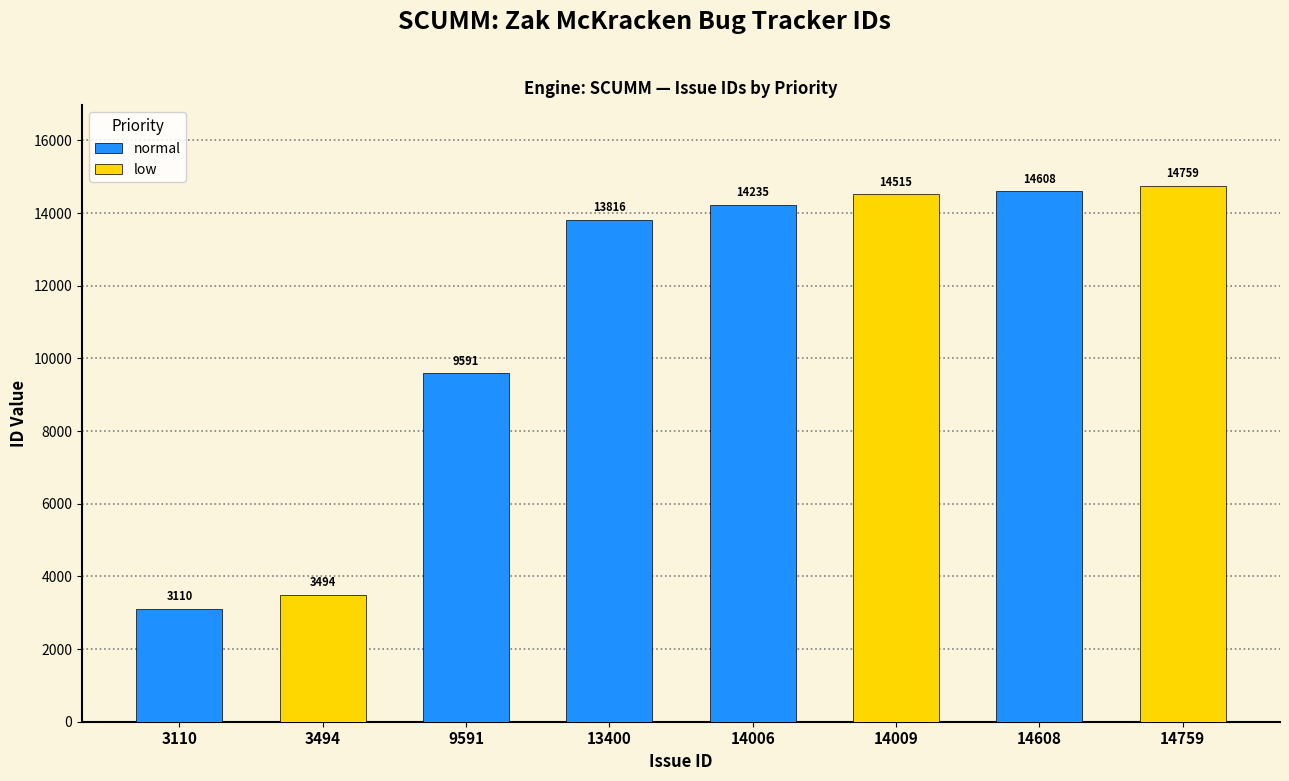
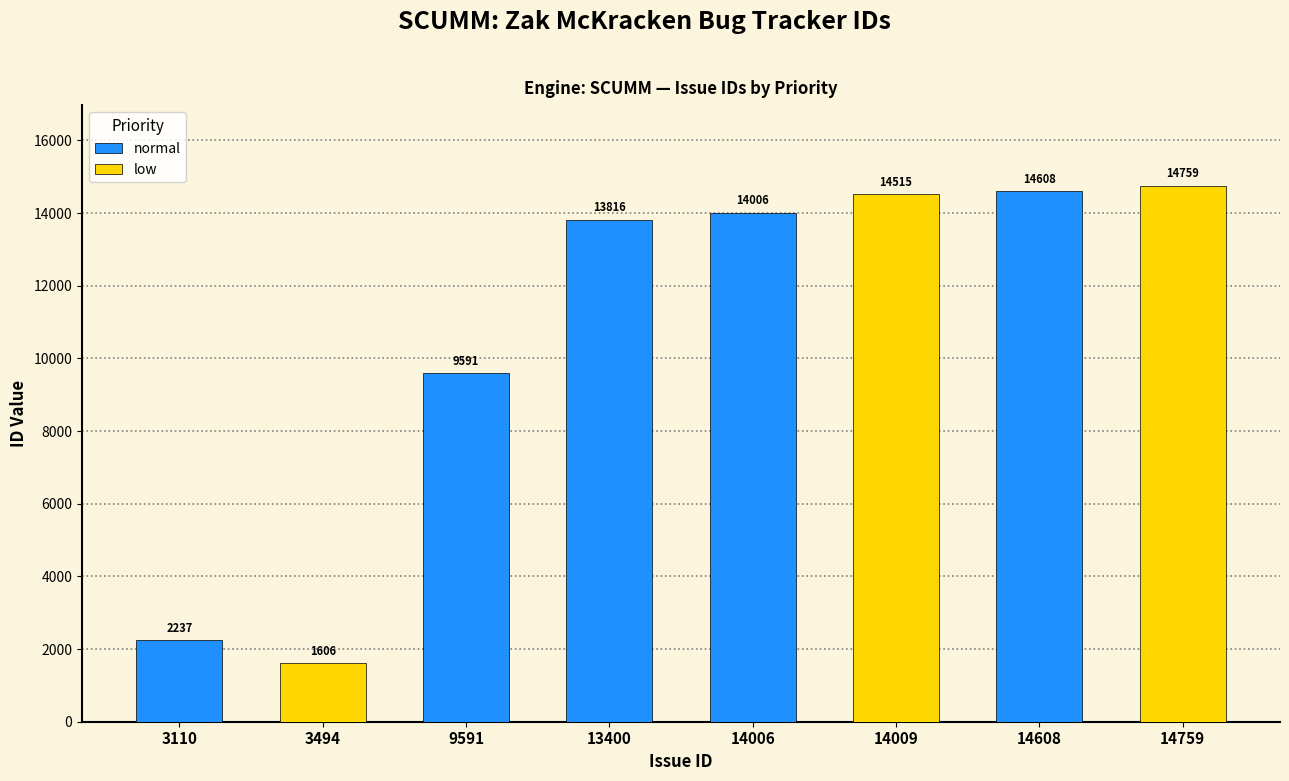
  {
    "normal": {
-     "3110": 3110,
+     "3110": 2237,
      "9591": 9591,
      "13400": 13816,
-     "14006": 14235,
+     "14006": 14006,
      "14608": 14608
    },
    "low": {
-     "3494": 3494,
+     "3494": 1606,
      "14009": 14515,
      "14759": 14759
    }
  }
